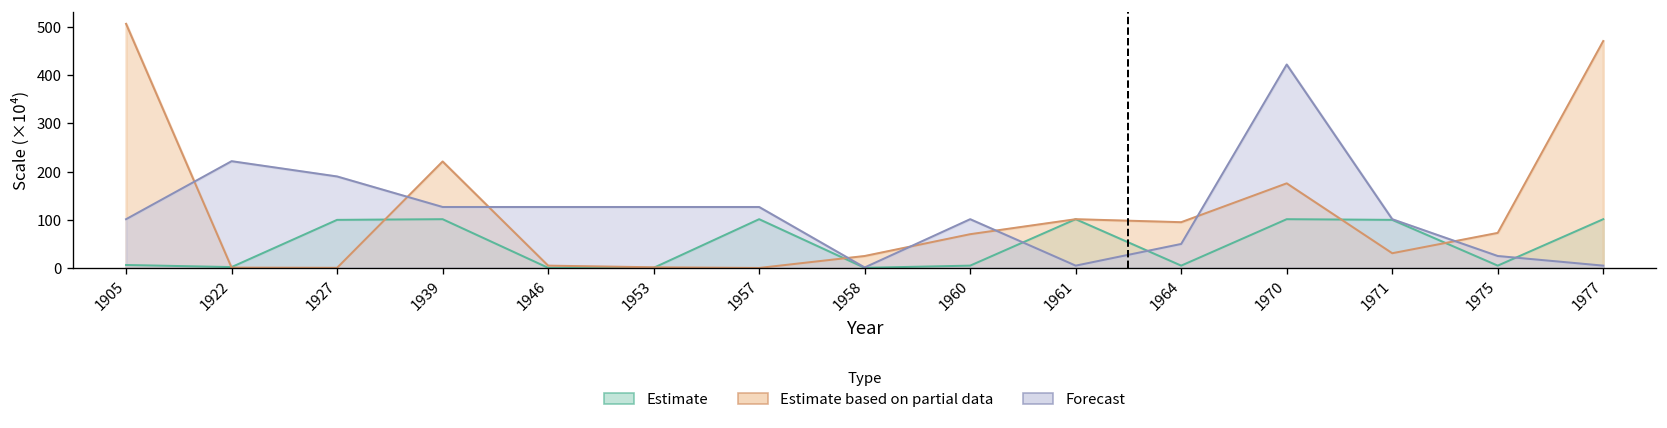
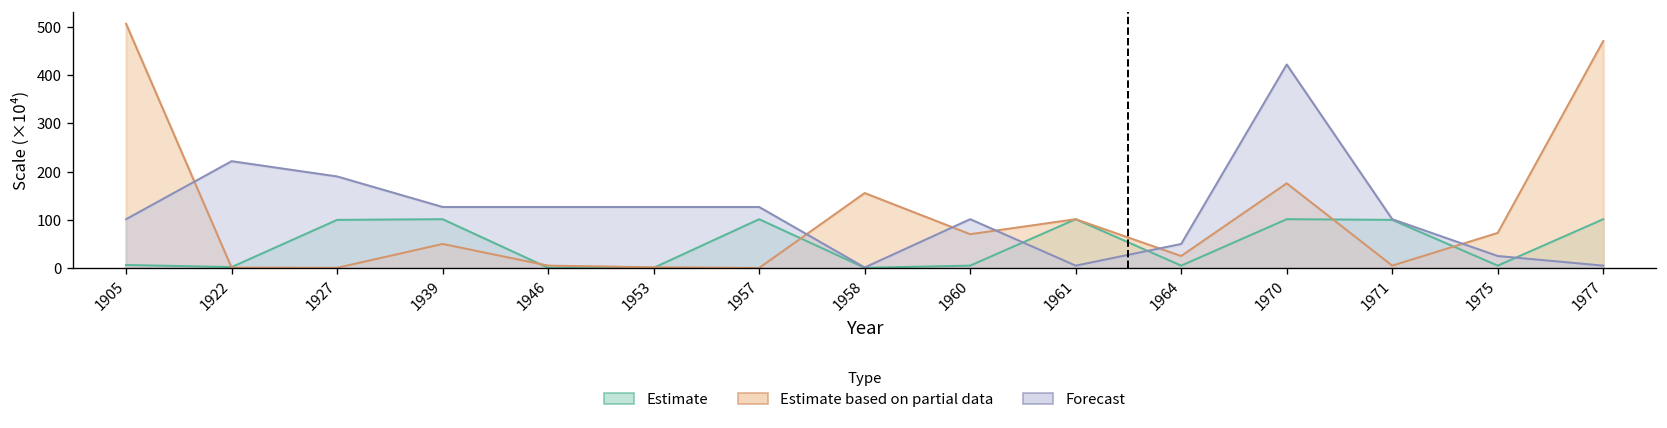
  {
    "Estimate based on partial data": {
      "1905": 510,
      "1927": 0,
-     "1939": 220,
+     "1939": 50,
      "1957": 0,
-     "1958": 30,
+     "1958": 160,
      "1960": 70,
-     "1964": 100,
+     "1964": 30,
      "1970": 180,
-     "1971": 30,
+     "1971": 10,
      "1975": 70,
      "1977": 470
    }
  }
